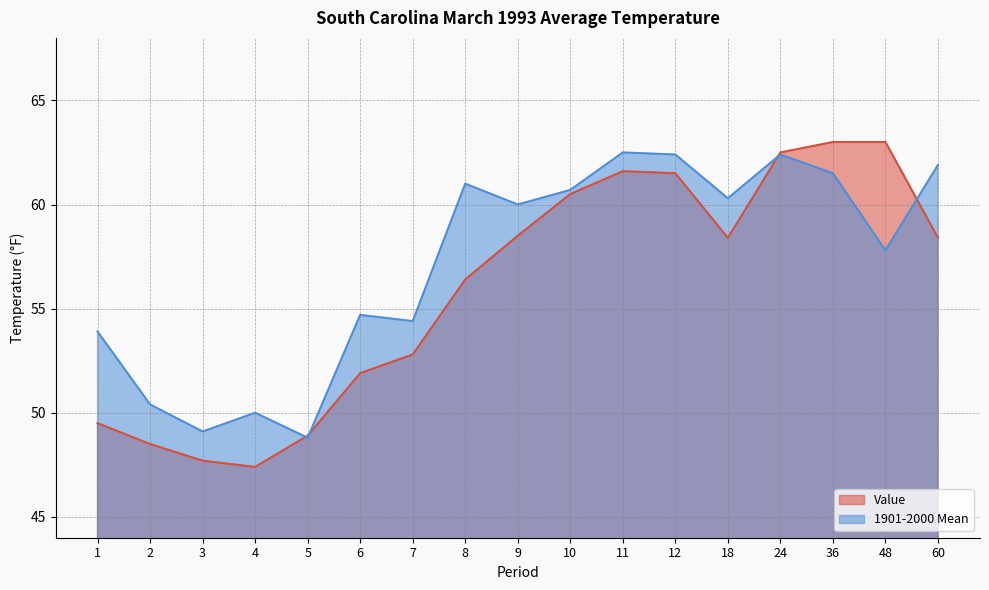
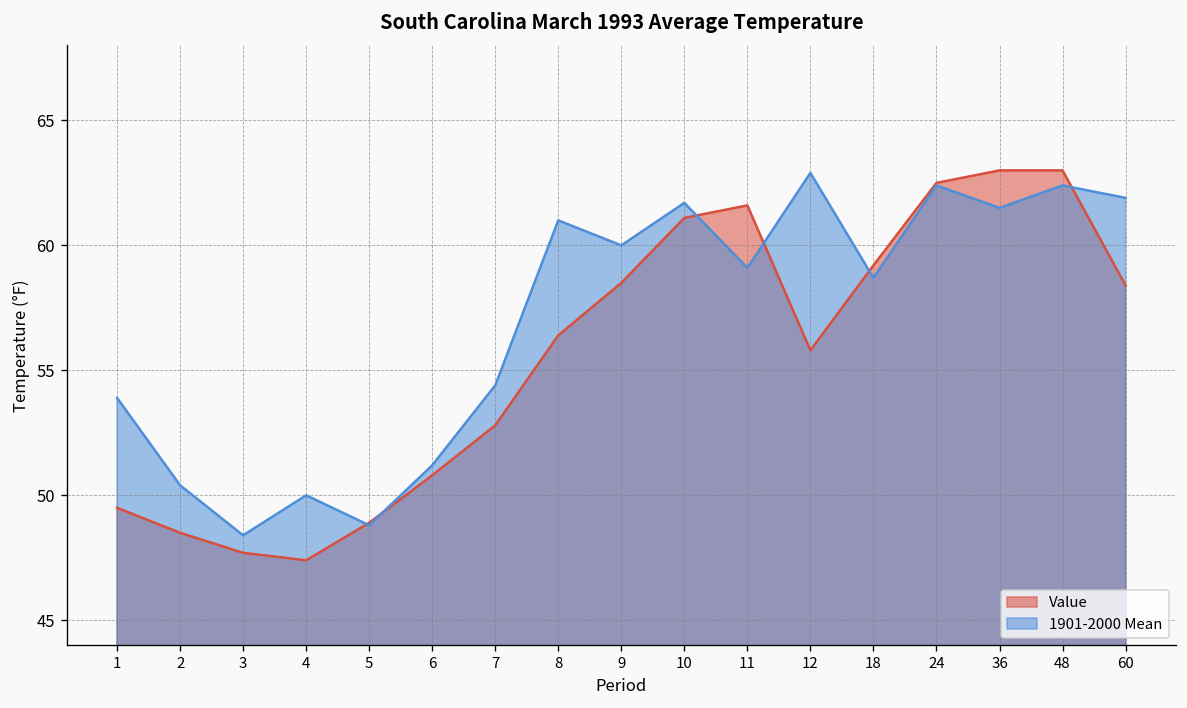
  {
    "Value": {
      "1": 49.5,
      "2": 48.5,
      "3": 47.7,
      "4": 47.4,
-     "6": 51.9,
+     "6": 50.8,
      "7": 52.8,
      "8": 56.4,
      "9": 58.5,
-     "10": 60.5,
+     "10": 61.1,
      "11": 61.6,
-     "12": 61.5,
-     "18": 58.4,
+     "12": 55.8,
+     "18": 59.2,
      "36": 63.0,
      "48": 63.0,
      "60": 58.4
    },
    "1901-2000 Mean": {
      "1": 53.9,
      "2": 50.4,
-     "3": 49.1,
+     "3": 48.4,
      "4": 50.0,
-     "6": 54.7,
+     "6": 51.2,
      "7": 54.4,
      "8": 61.0,
      "9": 60.0,
-     "10": 60.7,
-     "11": 62.5,
-     "12": 62.4,
-     "18": 60.3,
+     "10": 61.7,
+     "11": 59.1,
+     "12": 62.9,
+     "18": 58.7,
      "36": 61.5,
-     "48": 57.8,
+     "48": 62.4,
      "60": 61.9
    }
  }
